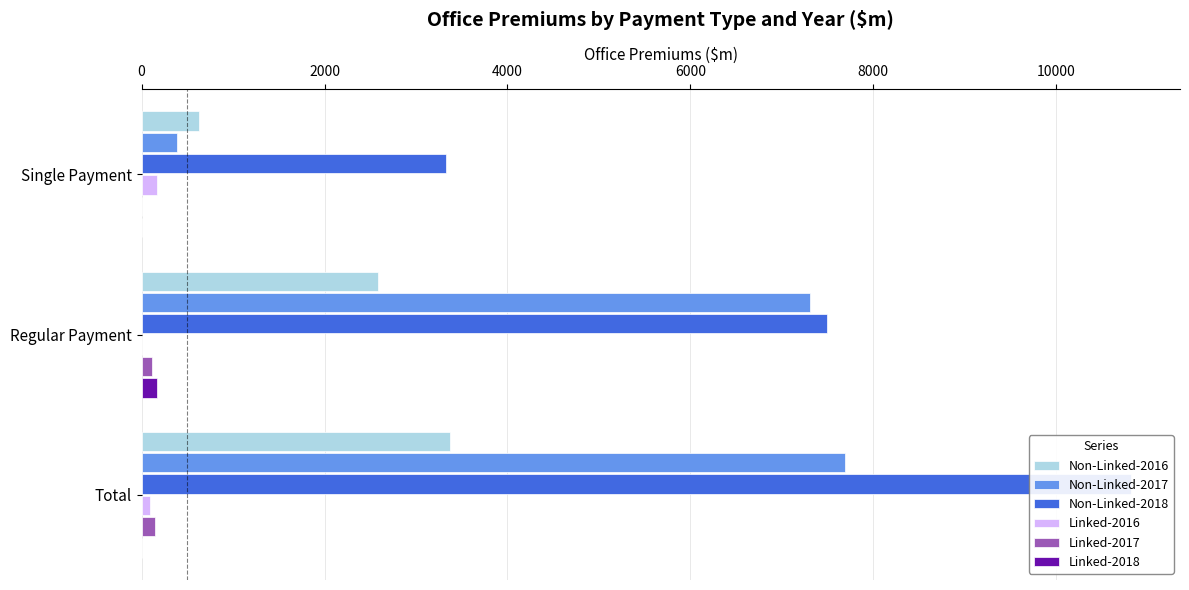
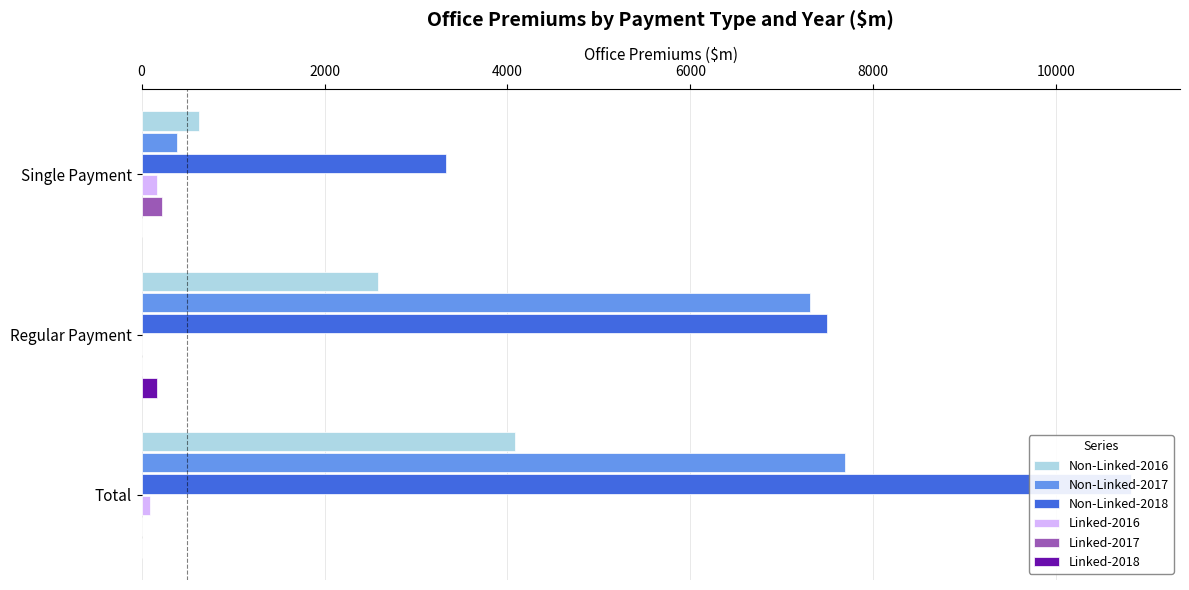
  {
    "Non-Linked-2016": {
      "Single Payment": 600,
      "Regular Payment": 2600,
-     "Total": 3400
+     "Total": 4100
    },
    "Linked-2016": {
      "Single Payment": 200,
      "Total": 100
    },
    "Linked-2017": {
-     "Single Payment": 0,
-     "Regular Payment": 100,
-     "Total": 100
+     "Single Payment": 200,
+     "Regular Payment": 0,
+     "Total": 0
    },
    "Linked-2018": {
      "Regular Payment": 200
    }
  }
